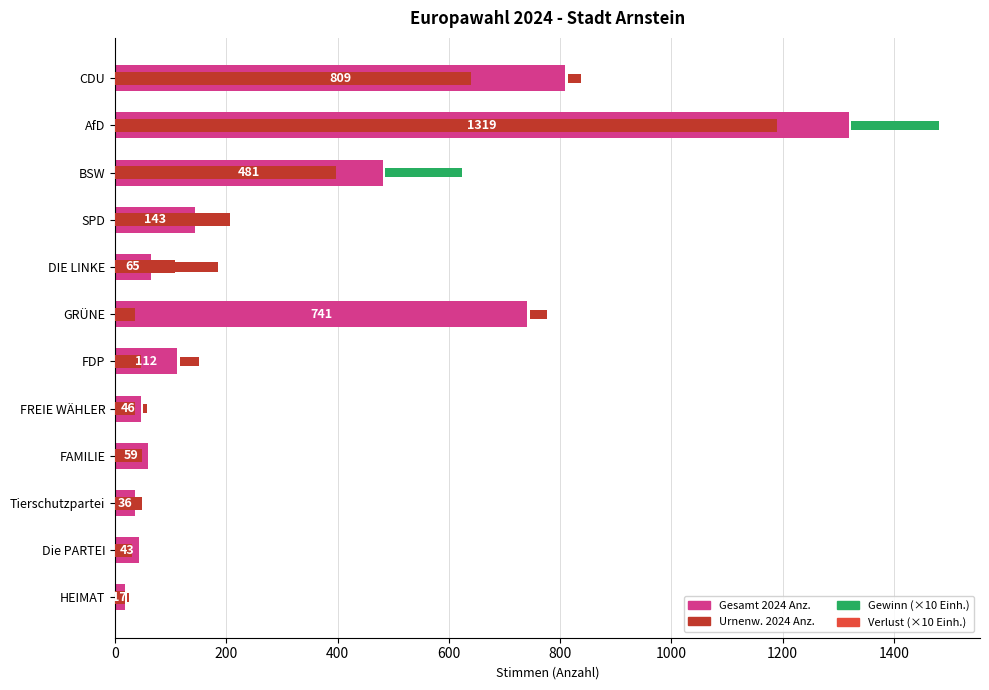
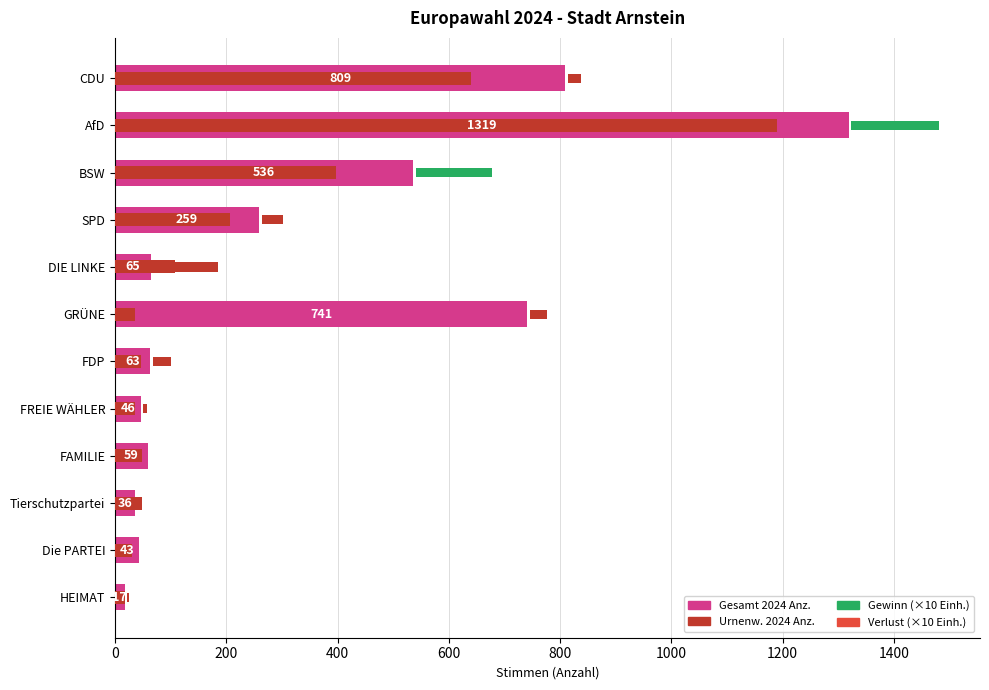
  {
    "Gesamt 2024 Anz.": {
-     "BSW": 481,
-     "SPD": 143,
+     "BSW": 536,
+     "SPD": 259,
      "GRÜNE": 741,
-     "FDP": 112,
+     "FDP": 63,
      "FREIE WÄHLER": 46,
      "FAMILIE": 59,
      "Die PARTEI": 43
    }
  }
